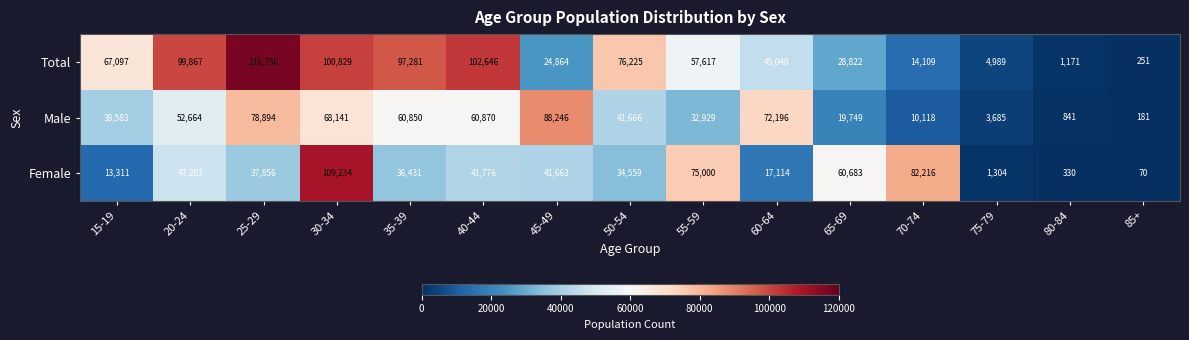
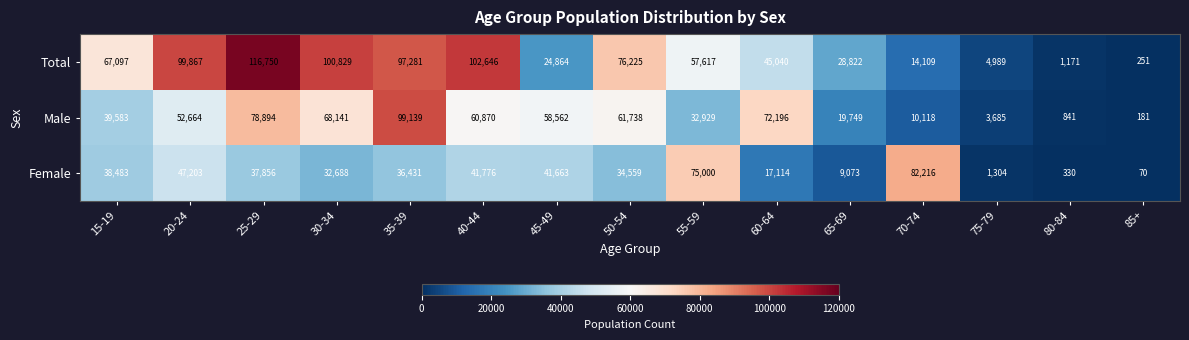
  {
    "Total": {
      "15-19": "67,097",
      "20-24": "99,867",
      "25-29": "116,750",
      "30-34": "100,829",
      "35-39": "97,281",
      "40-44": "102,646",
      "45-49": "24,864",
      "50-54": "76,225",
      "55-59": "57,617",
      "60-64": "45,040",
      "65-69": "28,822",
      "70-74": "14,109",
      "75-79": "4,989",
      "80-84": "1,171",
      "85+": "251"
    },
    "Male": {
      "15-19": "39,583",
      "20-24": "52,664",
      "25-29": "78,894",
      "30-34": "68,141",
-     "35-39": "60,850",
+     "35-39": "99,139",
      "40-44": "60,870",
-     "45-49": "88,246",
-     "50-54": "41,666",
+     "45-49": "58,562",
+     "50-54": "61,738",
      "55-59": "32,929",
      "60-64": "72,196",
      "65-69": "19,749",
      "70-74": "10,118",
      "75-79": "3,685",
      "80-84": "841",
      "85+": "181"
    },
    "Female": {
-     "15-19": "13,311",
+     "15-19": "38,483",
      "20-24": "47,203",
      "25-29": "37,856",
-     "30-34": "109,234",
+     "30-34": "32,688",
      "35-39": "36,431",
      "40-44": "41,776",
      "45-49": "41,663",
      "50-54": "34,559",
      "55-59": "75,000",
      "60-64": "17,114",
-     "65-69": "60,683",
+     "65-69": "9,073",
      "70-74": "82,216",
      "75-79": "1,304",
      "80-84": "330",
      "85+": "70"
    }
  }
